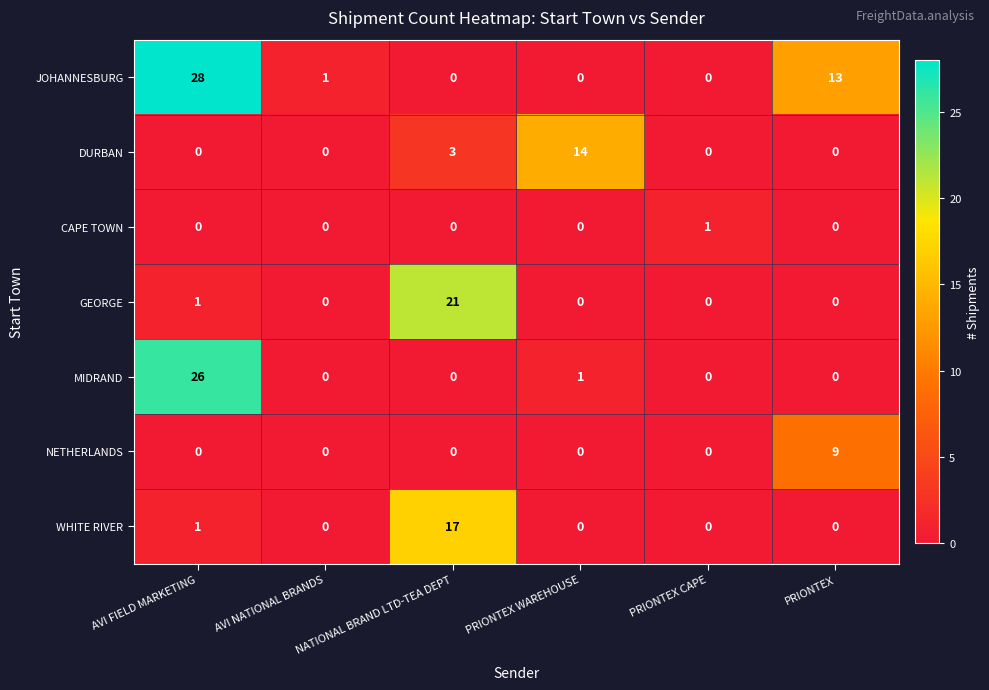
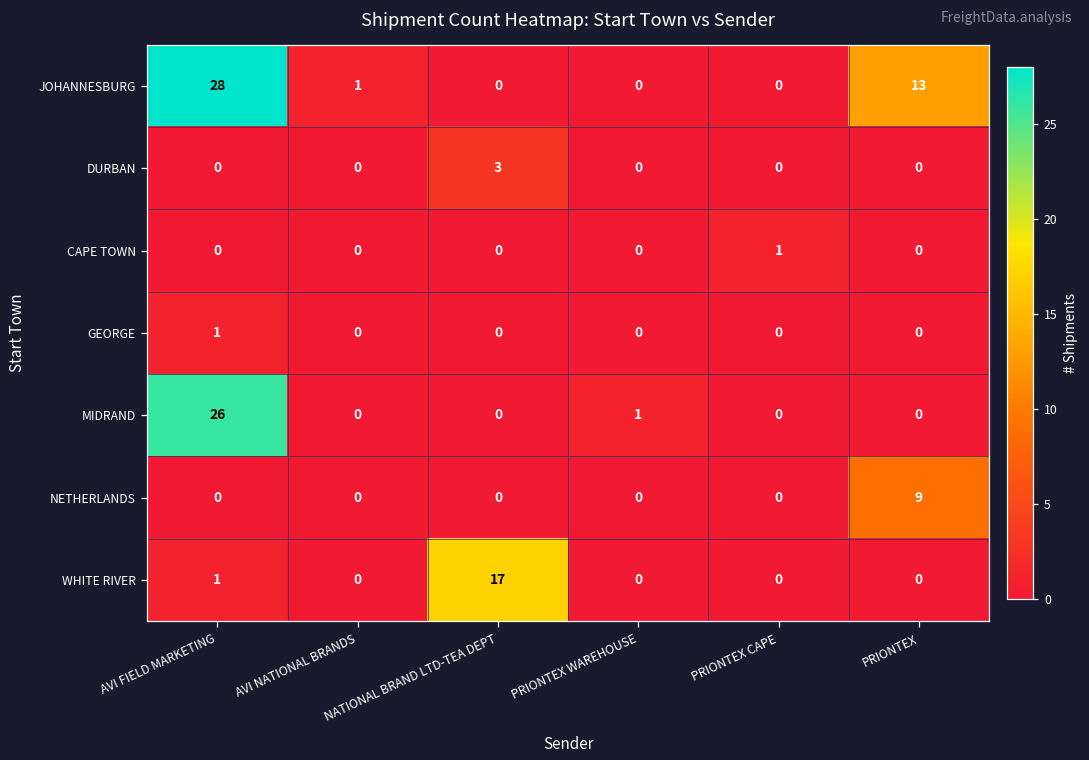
  {
    "JOHANNESBURG": {
      "AVI FIELD MARKETING": 28,
      "AVI NATIONAL BRANDS": 1,
      "NATIONAL BRAND LTD-TEA DEPT": 0,
      "PRIONTEX WAREHOUSE": 0,
      "PRIONTEX CAPE": 0,
      "PRIONTEX": 13
    },
    "DURBAN": {
      "AVI FIELD MARKETING": 0,
      "AVI NATIONAL BRANDS": 0,
      "NATIONAL BRAND LTD-TEA DEPT": 3,
-     "PRIONTEX WAREHOUSE": 14,
+     "PRIONTEX WAREHOUSE": 0,
      "PRIONTEX CAPE": 0,
      "PRIONTEX": 0
    },
    "CAPE TOWN": {
      "AVI FIELD MARKETING": 0,
      "AVI NATIONAL BRANDS": 0,
      "NATIONAL BRAND LTD-TEA DEPT": 0,
      "PRIONTEX WAREHOUSE": 0,
      "PRIONTEX CAPE": 1,
      "PRIONTEX": 0
    },
    "GEORGE": {
      "AVI FIELD MARKETING": 1,
      "AVI NATIONAL BRANDS": 0,
-     "NATIONAL BRAND LTD-TEA DEPT": 21,
+     "NATIONAL BRAND LTD-TEA DEPT": 0,
      "PRIONTEX WAREHOUSE": 0,
      "PRIONTEX CAPE": 0,
      "PRIONTEX": 0
    },
    "MIDRAND": {
      "AVI FIELD MARKETING": 26,
      "AVI NATIONAL BRANDS": 0,
      "NATIONAL BRAND LTD-TEA DEPT": 0,
      "PRIONTEX WAREHOUSE": 1,
      "PRIONTEX CAPE": 0,
      "PRIONTEX": 0
    },
    "NETHERLANDS": {
      "AVI FIELD MARKETING": 0,
      "AVI NATIONAL BRANDS": 0,
      "NATIONAL BRAND LTD-TEA DEPT": 0,
      "PRIONTEX WAREHOUSE": 0,
      "PRIONTEX CAPE": 0,
      "PRIONTEX": 9
    },
    "WHITE RIVER": {
      "AVI FIELD MARKETING": 1,
      "AVI NATIONAL BRANDS": 0,
      "NATIONAL BRAND LTD-TEA DEPT": 17,
      "PRIONTEX WAREHOUSE": 0,
      "PRIONTEX CAPE": 0,
      "PRIONTEX": 0
    }
  }
